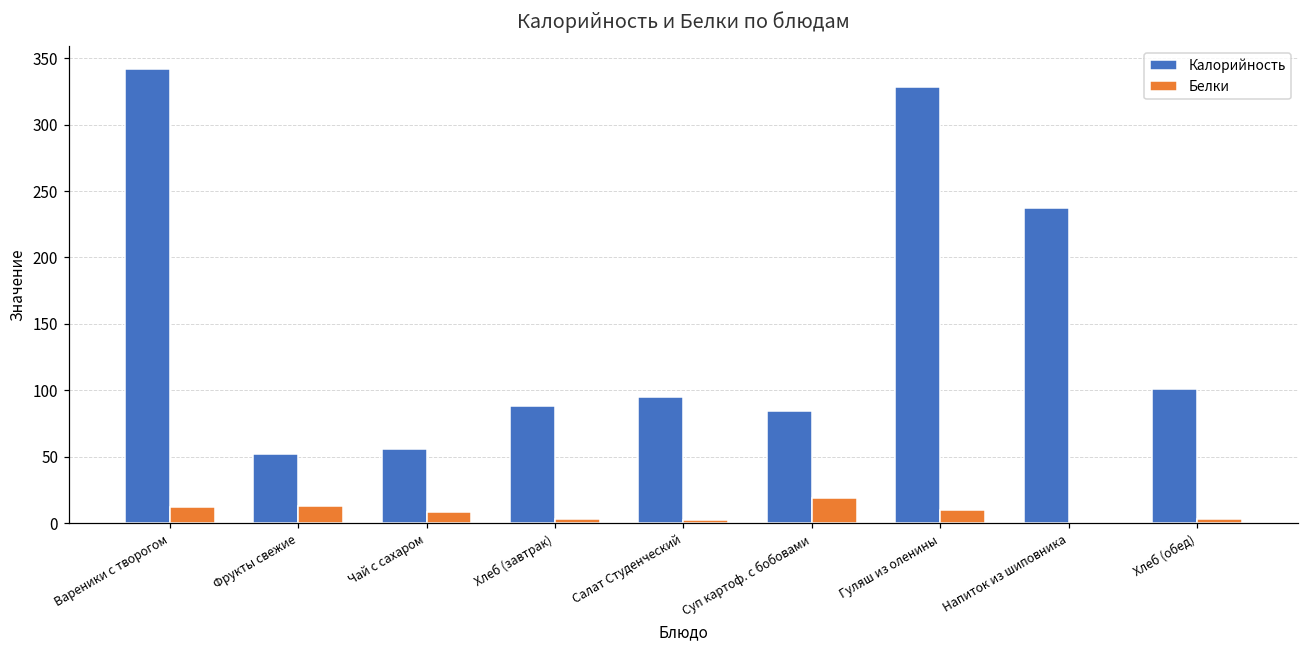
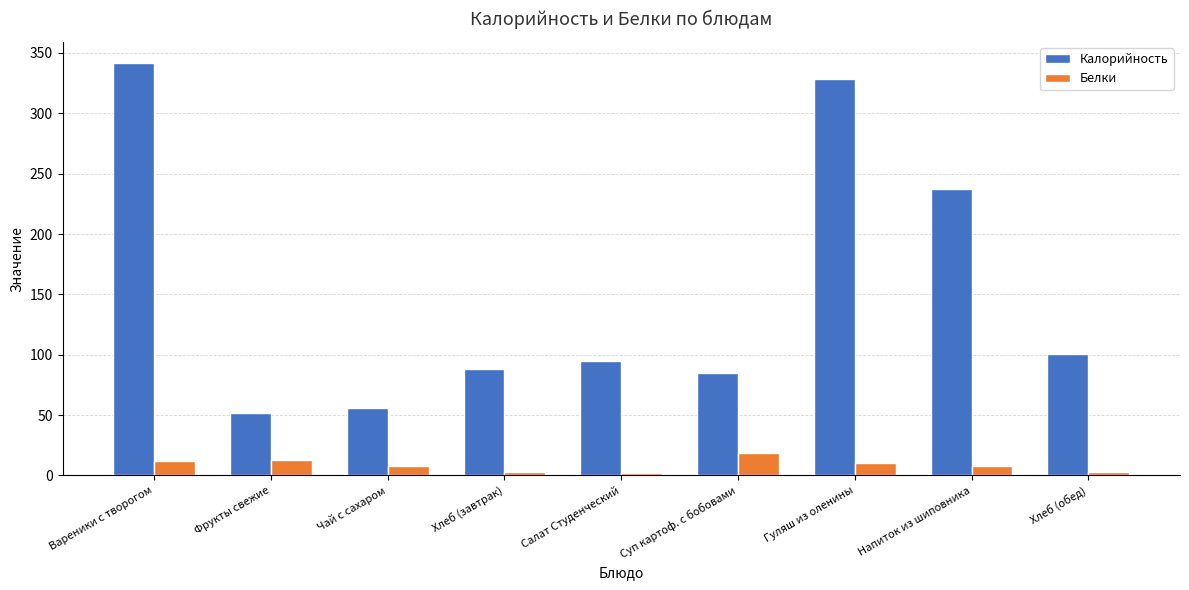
  {
    "Калорийность": {
      "Вареники с творогом": 342,
      "Фрукты свежие": 52,
      "Чай с сахаром": 56,
      "Хлеб (завтрак)": 88,
      "Салат Студенческий": 95,
      "Суп картоф. с бобовами": 85,
      "Гуляш из оленины": 328,
      "Напиток из шиповника": 237,
      "Хлеб (обед)": 101
    },
    "Белки": {
      "Вареники с творогом": 12,
      "Фрукты свежие": 13,
      "Чай с сахаром": 8,
      "Хлеб (завтрак)": 3,
      "Салат Студенческий": 2,
      "Суп картоф. с бобовами": 19,
      "Гуляш из оленины": 10,
-     "Напиток из шиповника": 0,
+     "Напиток из шиповника": 8,
      "Хлеб (обед)": 3
    }
  }
